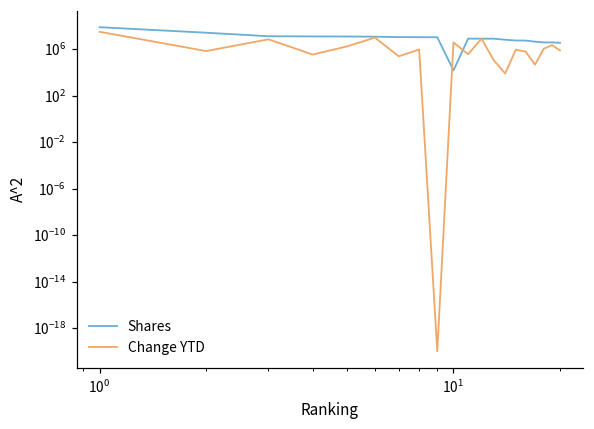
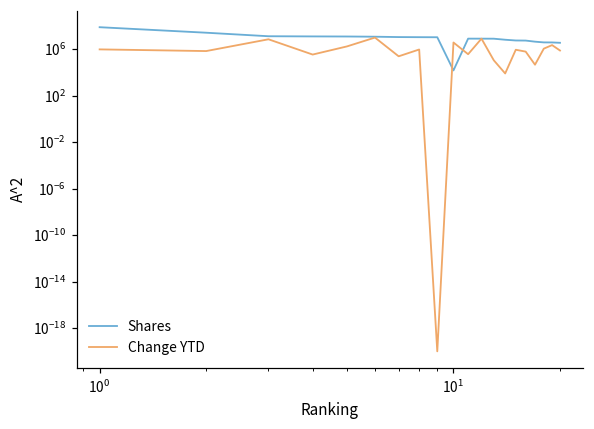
  {
    "Shares": {
      "10^0": 100000000,
      "10^1": 10000
    },
    "Change YTD": {
-     "10^0": 30000000,
+     "10^0": 1000000,
      "10^1": 4000000
    }
  }
